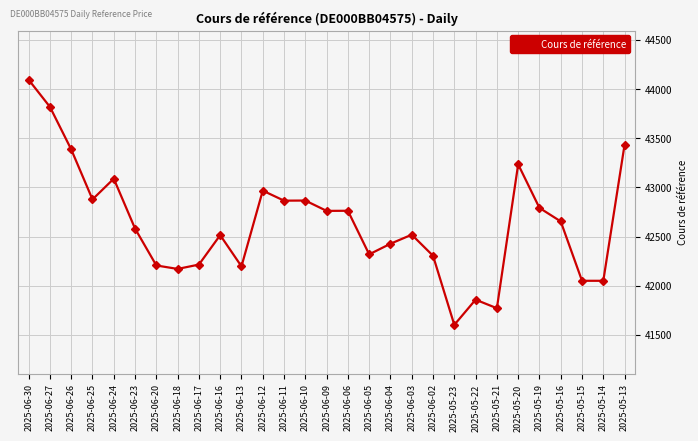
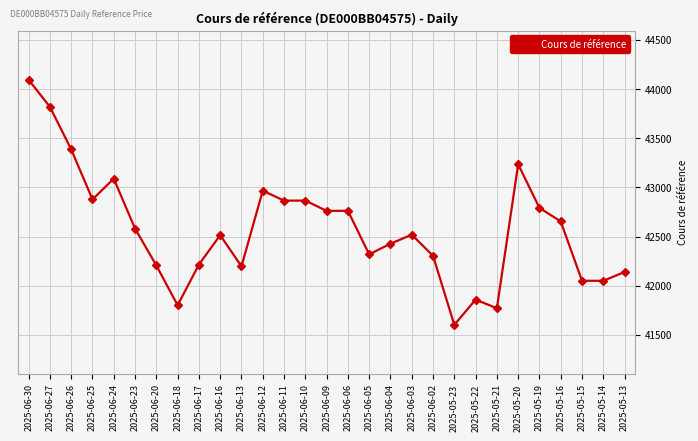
  {
    "2025-06-30": 44100,
    "2025-06-27": 43800,
    "2025-06-26": 43400,
    "2025-06-25": 42900,
    "2025-06-24": 43100,
    "2025-06-23": 42600,
    "2025-06-20": 42200,
-   "2025-06-18": 42200,
+   "2025-06-18": 41800,
    "2025-06-17": 42200,
    "2025-06-16": 42500,
    "2025-06-13": 42200,
    "2025-06-12": 43000,
    "2025-06-11": 42900,
    "2025-06-10": 42900,
    "2025-06-09": 42800,
    "2025-06-06": 42800,
    "2025-06-05": 42300,
    "2025-06-04": 42400,
    "2025-06-03": 42500,
    "2025-06-02": 42300,
    "2025-05-23": 41600,
    "2025-05-22": 41900,
    "2025-05-21": 41800,
    "2025-05-20": 43200,
    "2025-05-19": 42800,
    "2025-05-16": 42700,
    "2025-05-15": 42100,
    "2025-05-14": 42100,
-   "2025-05-13": 43400
+   "2025-05-13": 42100
  }
